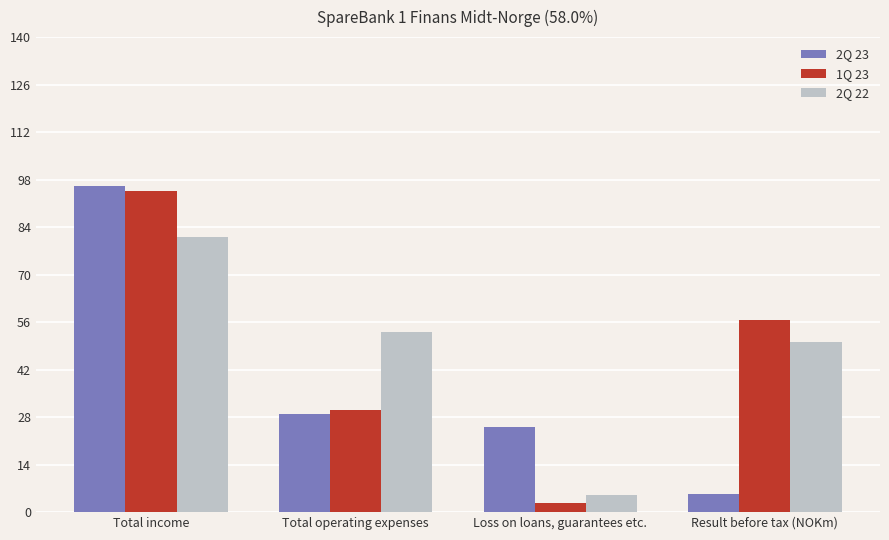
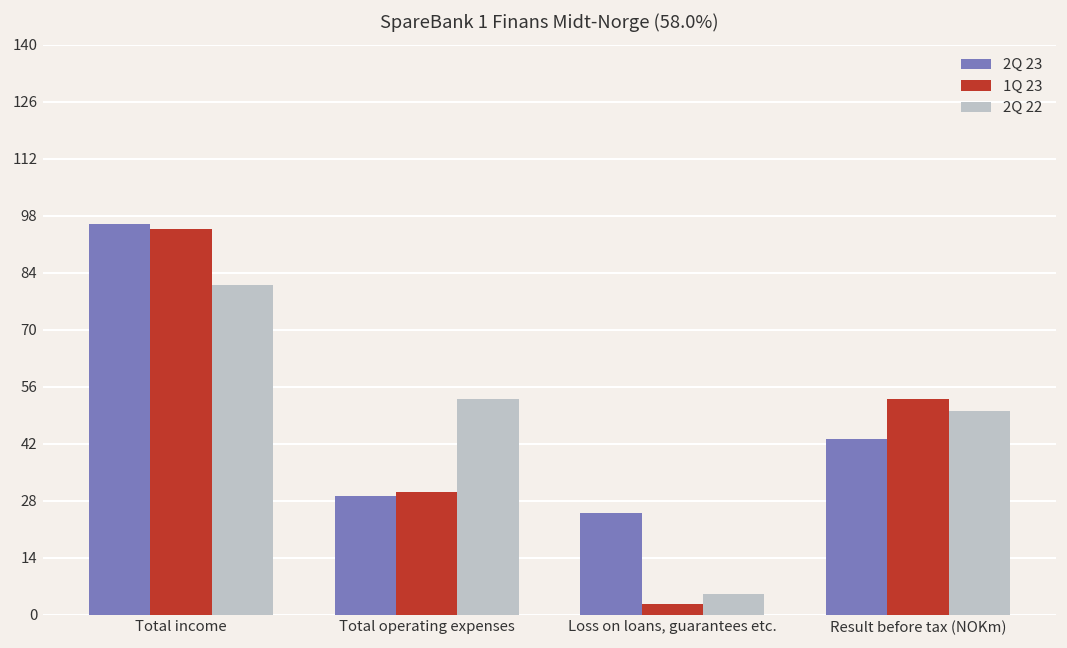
  {
    "2Q 23": {
      "Total income": 96,
      "Total operating expenses": 29,
      "Loss on loans, guarantees etc.": 25,
-     "Result before tax (NOKm)": 5
+     "Result before tax (NOKm)": 43
    },
    "1Q 23": {
      "Total income": 95,
      "Total operating expenses": 30,
      "Loss on loans, guarantees etc.": 3,
-     "Result before tax (NOKm)": 57
+     "Result before tax (NOKm)": 53
    },
    "2Q 22": {
      "Total income": 81,
      "Total operating expenses": 53,
      "Loss on loans, guarantees etc.": 5,
      "Result before tax (NOKm)": 50
    }
  }
